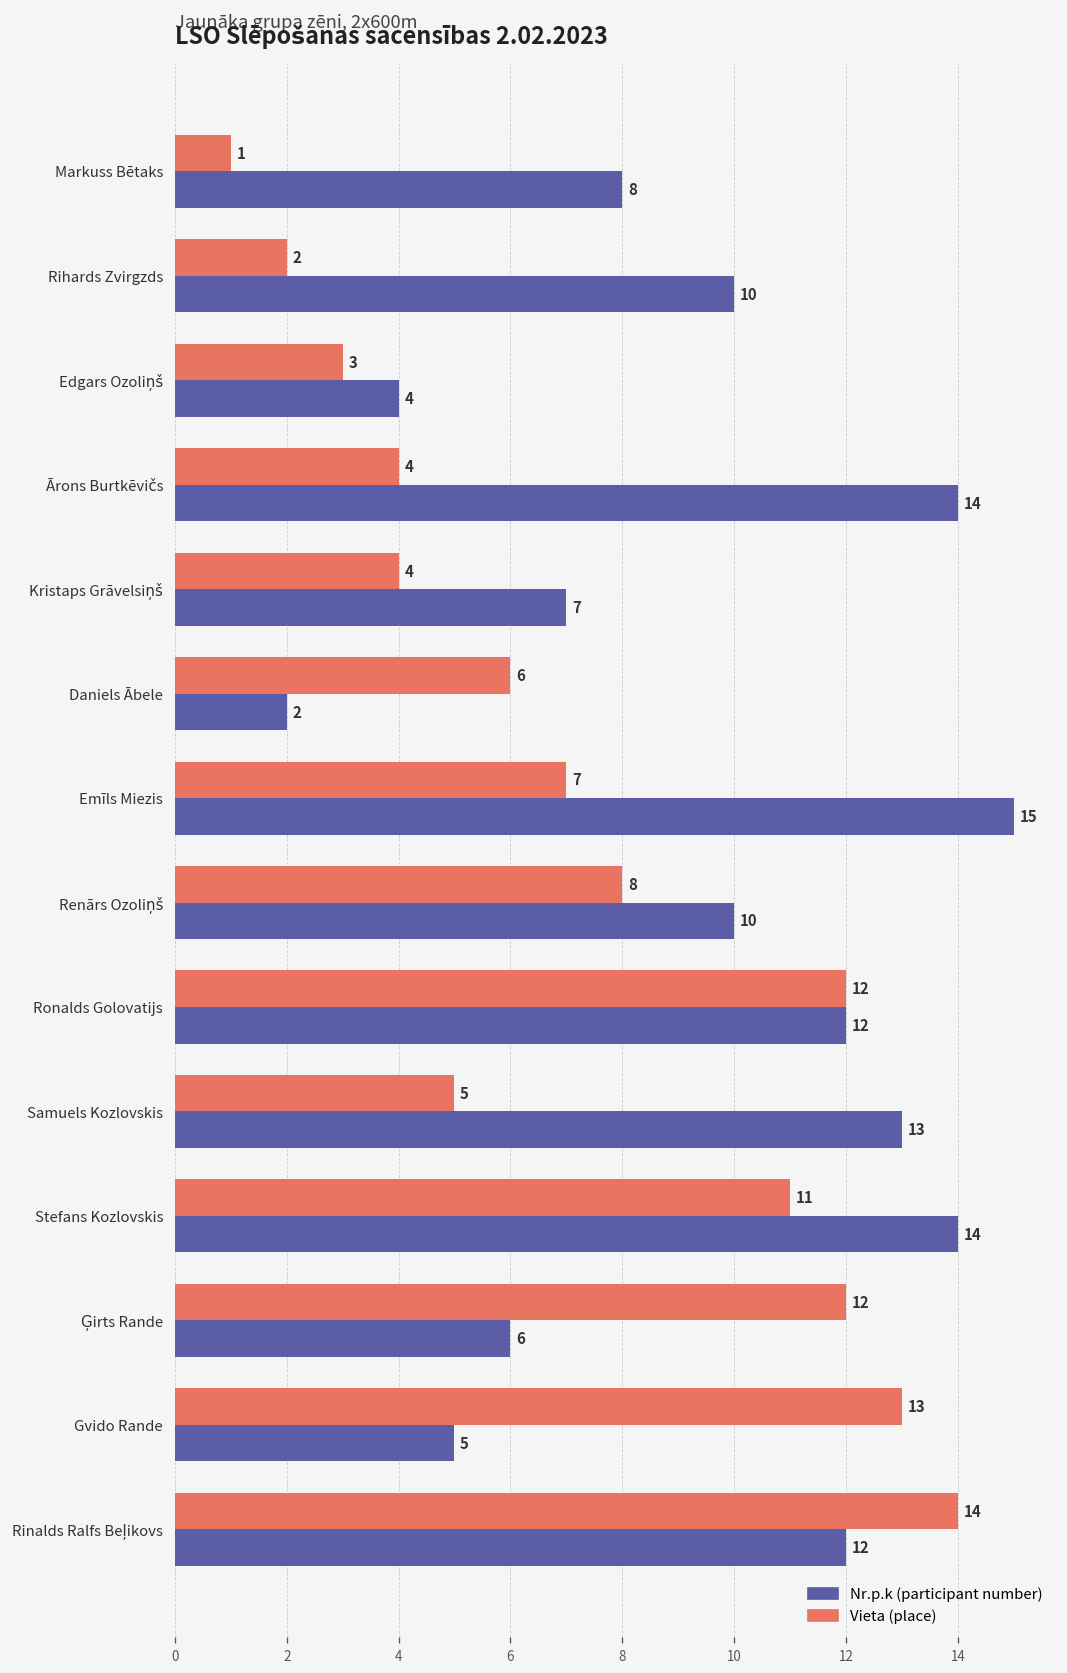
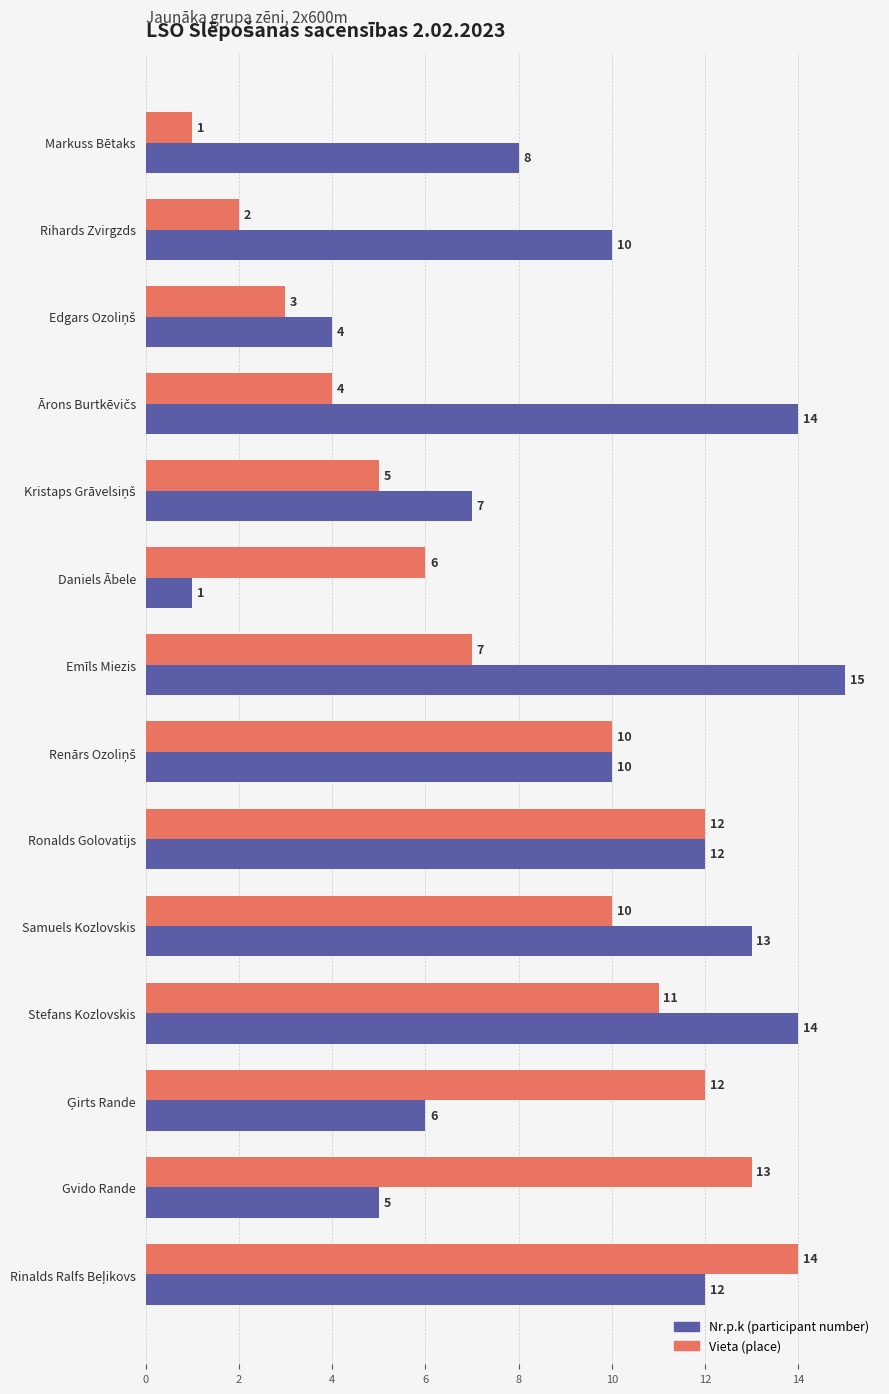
  {
    "Nr.p.k (participant number)": {
      "Markuss Bētaks": 8,
      "Rihards Zvirgzds": 10,
      "Edgars Ozoliņš": 4,
      "Ārons Burtkēvičs": 14,
      "Kristaps Grāvelsiņš": 7,
-     "Daniels Ābele": 2,
+     "Daniels Ābele": 1,
      "Emīls Miezis": 15,
      "Renārs Ozoliņš": 10,
      "Ronalds Golovatijs": 12,
      "Samuels Kozlovskis": 13,
      "Stefans Kozlovskis": 14,
      "Ģirts Rande": 6,
      "Gvido Rande": 5,
      "Rinalds Ralfs Beļikovs": 12
    },
    "Vieta (place)": {
      "Markuss Bētaks": 1,
      "Rihards Zvirgzds": 2,
      "Edgars Ozoliņš": 3,
      "Ārons Burtkēvičs": 4,
-     "Kristaps Grāvelsiņš": 4,
+     "Kristaps Grāvelsiņš": 5,
      "Daniels Ābele": 6,
      "Emīls Miezis": 7,
-     "Renārs Ozoliņš": 8,
+     "Renārs Ozoliņš": 10,
      "Ronalds Golovatijs": 12,
-     "Samuels Kozlovskis": 5,
+     "Samuels Kozlovskis": 10,
      "Stefans Kozlovskis": 11,
      "Ģirts Rande": 12,
      "Gvido Rande": 13,
      "Rinalds Ralfs Beļikovs": 14
    }
  }
